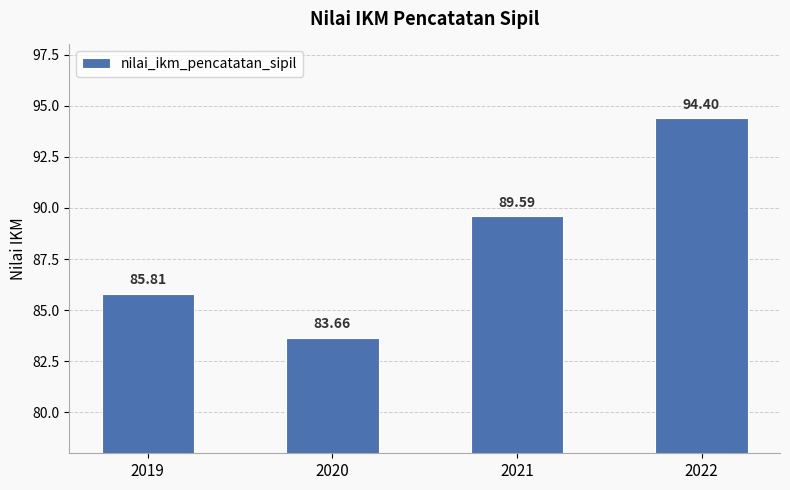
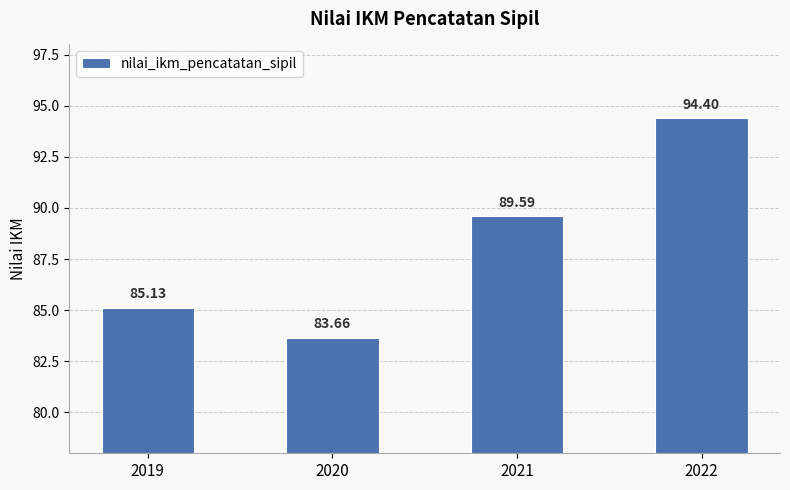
  {
-   "2019": 85.81,
+   "2019": 85.13,
    "2020": 83.66,
    "2021": 89.59,
    "2022": 94.40
  }
